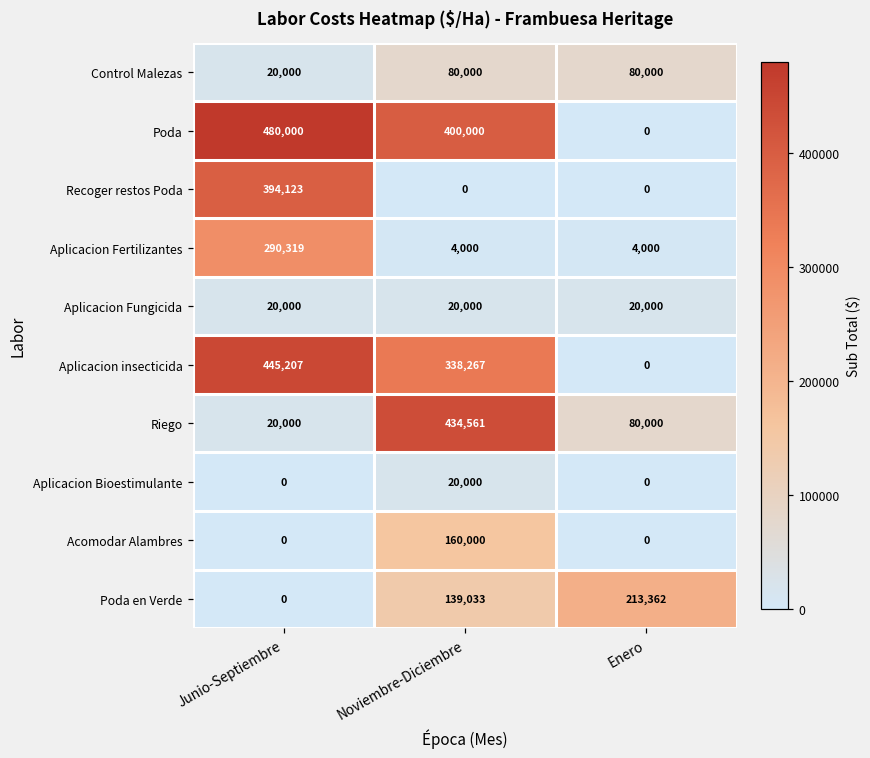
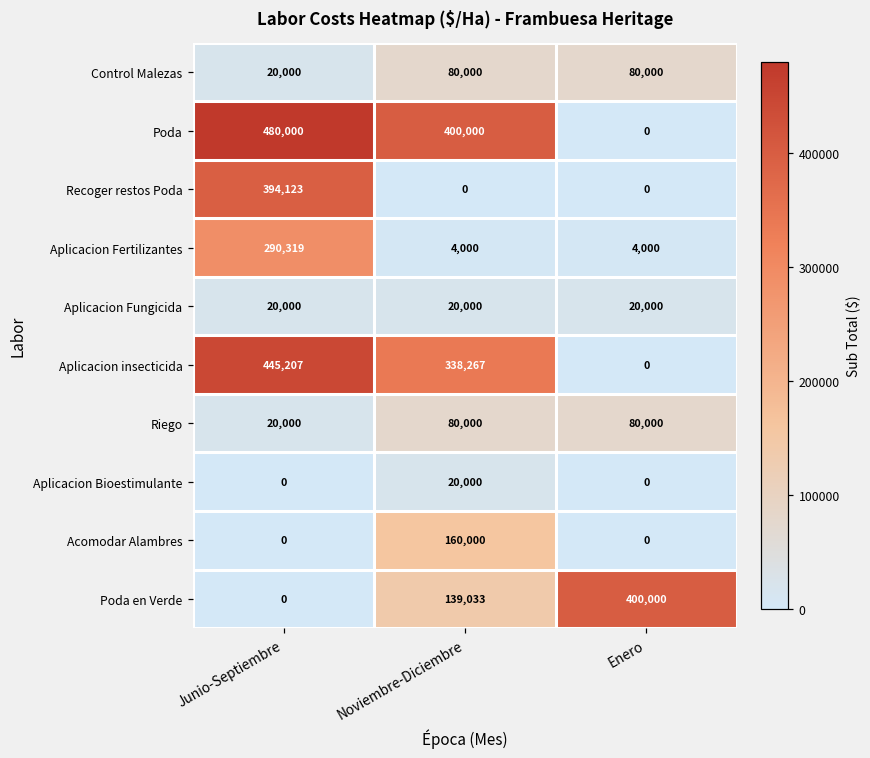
  {
    "Control Malezas": {
      "Junio-Septiembre": "20,000",
      "Noviembre-Diciembre": "80,000",
      "Enero": "80,000"
    },
    "Poda": {
      "Junio-Septiembre": "480,000",
      "Noviembre-Diciembre": "400,000",
      "Enero": "0"
    },
    "Recoger restos Poda": {
      "Junio-Septiembre": "394,123",
      "Noviembre-Diciembre": "0",
      "Enero": "0"
    },
    "Aplicacion Fertilizantes": {
      "Junio-Septiembre": "290,319",
      "Noviembre-Diciembre": "4,000",
      "Enero": "4,000"
    },
    "Aplicacion Fungicida": {
      "Junio-Septiembre": "20,000",
      "Noviembre-Diciembre": "20,000",
      "Enero": "20,000"
    },
    "Aplicacion insecticida": {
      "Junio-Septiembre": "445,207",
      "Noviembre-Diciembre": "338,267",
      "Enero": "0"
    },
    "Riego": {
      "Junio-Septiembre": "20,000",
-     "Noviembre-Diciembre": "434,561",
+     "Noviembre-Diciembre": "80,000",
      "Enero": "80,000"
    },
    "Aplicacion Bioestimulante": {
      "Junio-Septiembre": "0",
      "Noviembre-Diciembre": "20,000",
      "Enero": "0"
    },
    "Acomodar Alambres": {
      "Junio-Septiembre": "0",
      "Noviembre-Diciembre": "160,000",
      "Enero": "0"
    },
    "Poda en Verde": {
      "Junio-Septiembre": "0",
      "Noviembre-Diciembre": "139,033",
-     "Enero": "213,362"
+     "Enero": "400,000"
    }
  }
